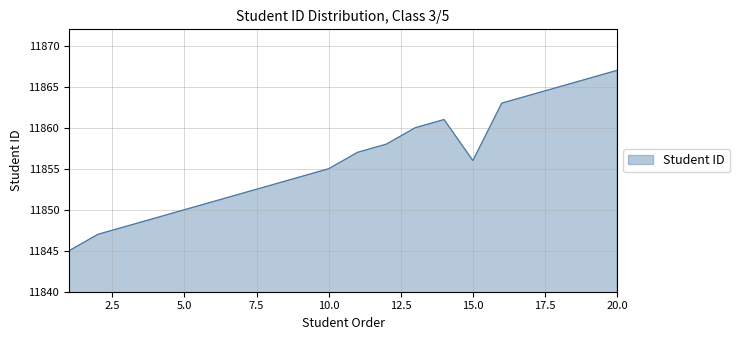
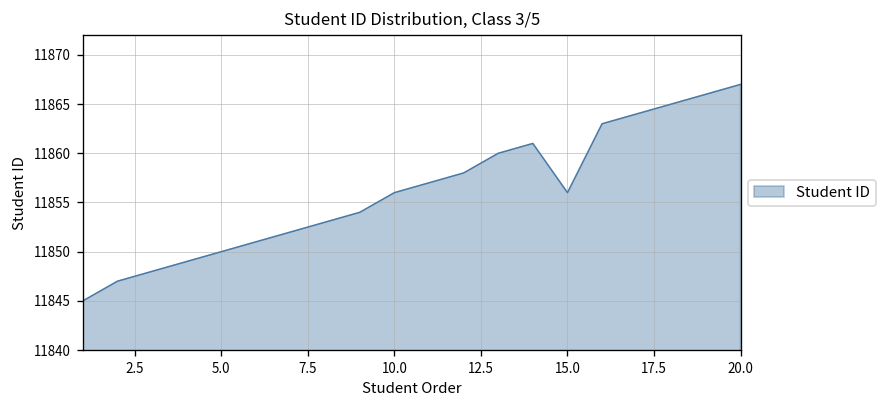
  {
    "5.0": 11850,
-   "10.0": 11855,
+   "10.0": 11856,
    "15.0": 11856,
    "20.0": 11867
  }
